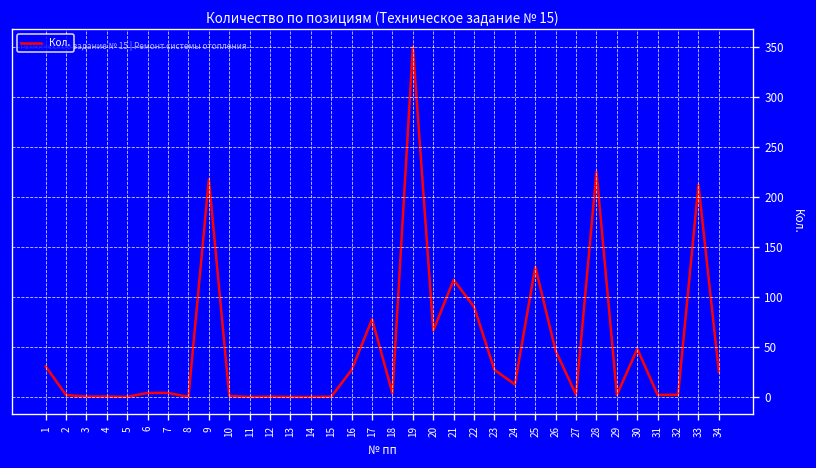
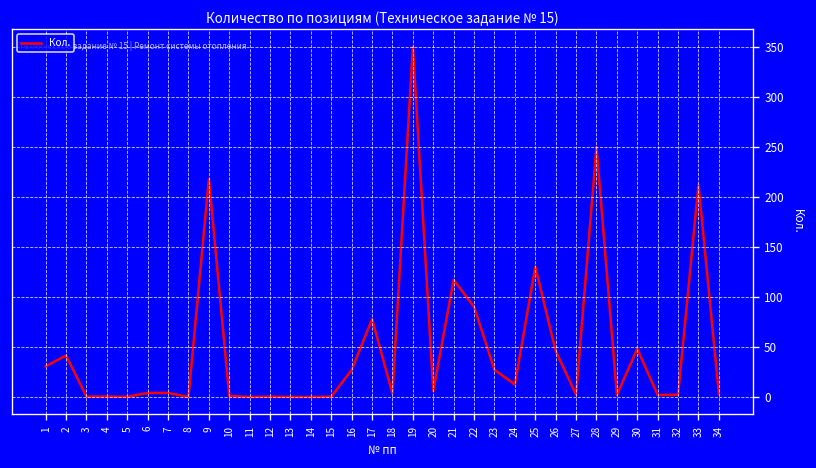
  {
    "1": 30,
-   "2": 0,
+   "2": 40,
    "3": 0,
    "4": 0,
    "5": 0,
    "6": 0,
    "7": 0,
    "8": 0,
    "9": 220,
    "10": 0,
    "11": 0,
    "12": 0,
    "13": 0,
    "14": 0,
    "15": 0,
    "16": 30,
    "17": 80,
    "18": 0,
    "19": 350,
-   "20": 70,
+   "20": 10,
    "21": 120,
    "22": 90,
    "23": 30,
    "24": 10,
    "25": 130,
    "26": 50,
    "27": 0,
-   "28": 230,
+   "28": 250,
    "29": 0,
    "30": 50,
    "31": 0,
    "32": 0,
    "33": 210,
-   "34": 20
+   "34": 0
  }
